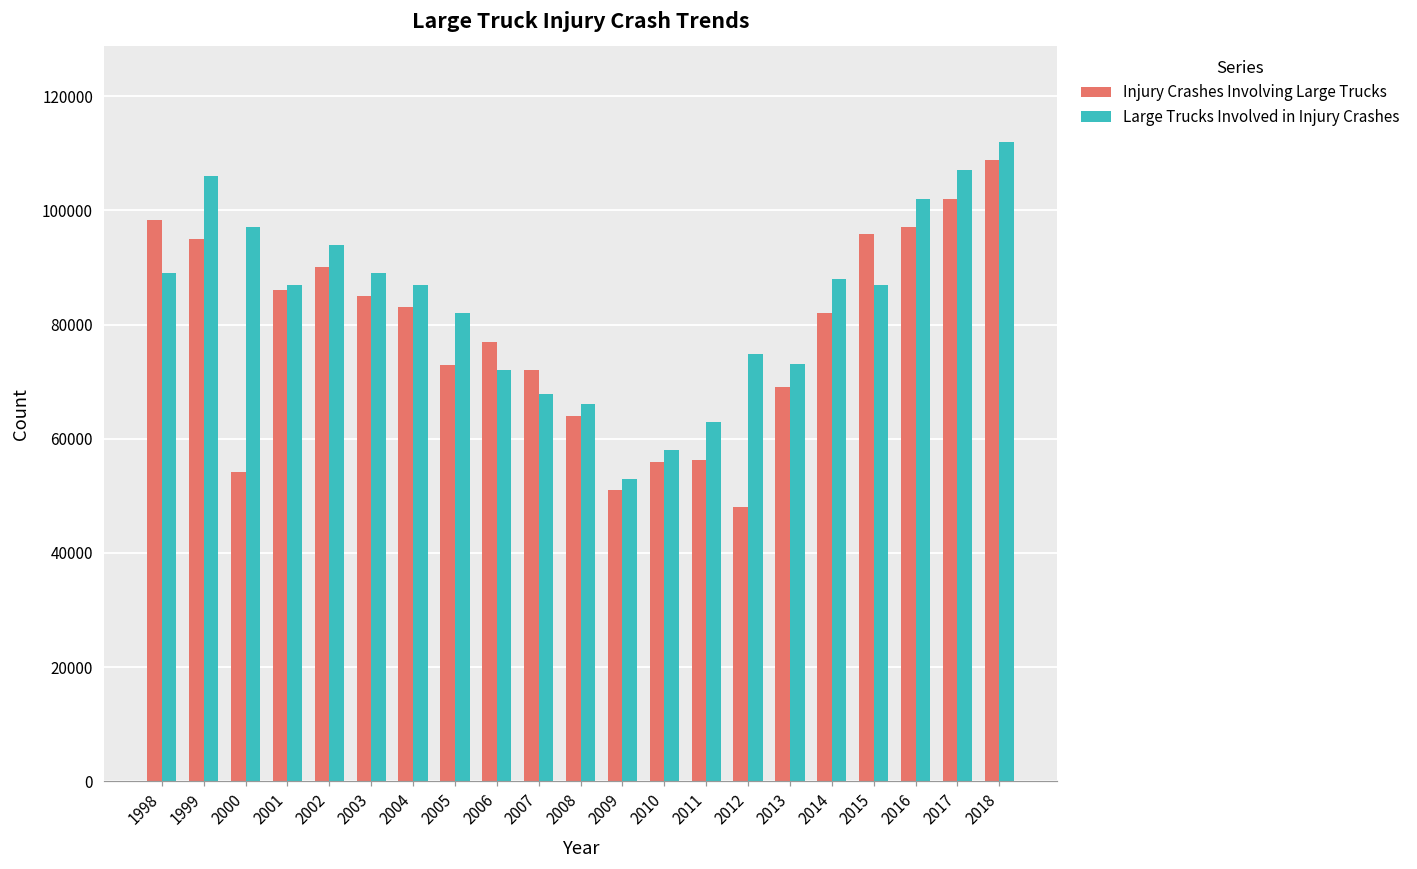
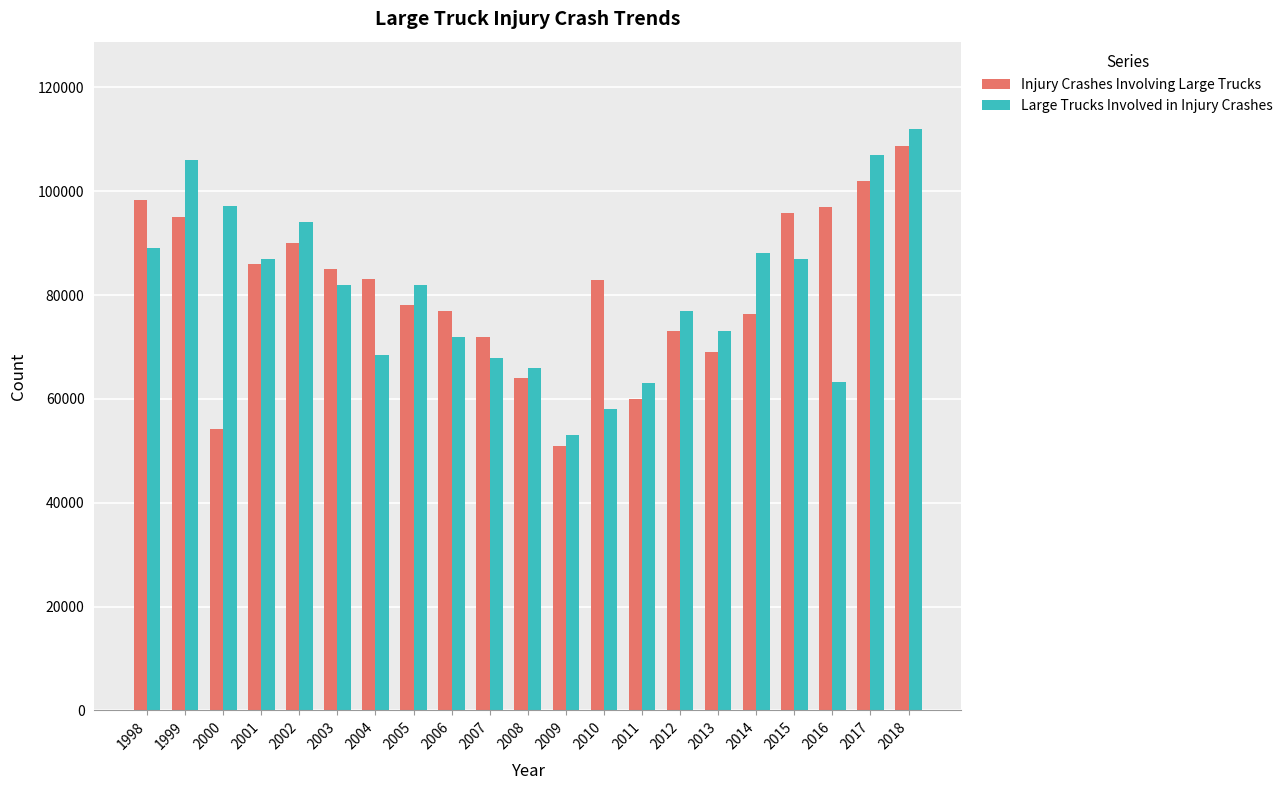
  {
    "Injury Crashes Involving Large Trucks": {
      "1998": 98000,
      "1999": 95000,
      "2000": 54000,
      "2001": 86000,
      "2002": 90000,
      "2003": 85000,
      "2004": 83000,
-     "2005": 73000,
+     "2005": 78000,
      "2006": 77000,
      "2007": 72000,
      "2008": 64000,
      "2009": 51000,
-     "2010": 56000,
-     "2011": 56000,
-     "2012": 48000,
+     "2010": 83000,
+     "2011": 60000,
+     "2012": 73000,
      "2013": 69000,
-     "2014": 82000,
+     "2014": 76000,
      "2015": 96000,
      "2016": 97000,
      "2017": 102000,
      "2018": 109000
    },
    "Large Trucks Involved in Injury Crashes": {
      "1998": 89000,
      "1999": 106000,
      "2000": 97000,
      "2001": 87000,
      "2002": 94000,
-     "2003": 89000,
-     "2004": 87000,
+     "2003": 82000,
+     "2004": 68000,
      "2005": 82000,
      "2006": 72000,
      "2007": 68000,
      "2008": 66000,
      "2009": 53000,
      "2010": 58000,
      "2011": 63000,
-     "2012": 75000,
+     "2012": 77000,
      "2013": 73000,
      "2014": 88000,
      "2015": 87000,
-     "2016": 102000,
+     "2016": 63000,
      "2017": 107000,
      "2018": 112000
    }
  }
